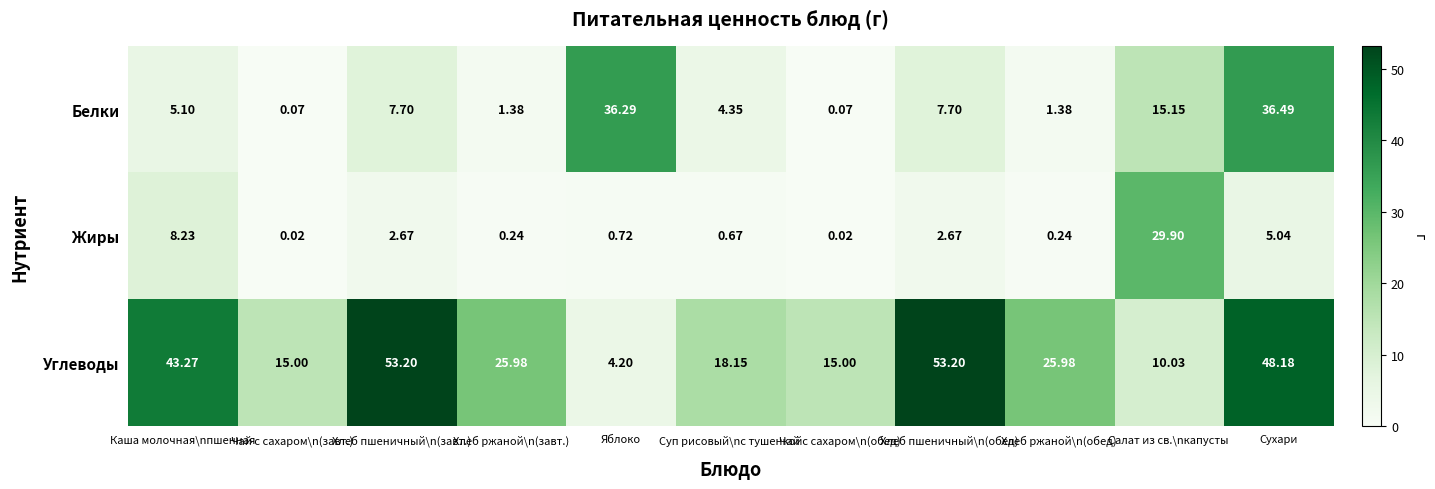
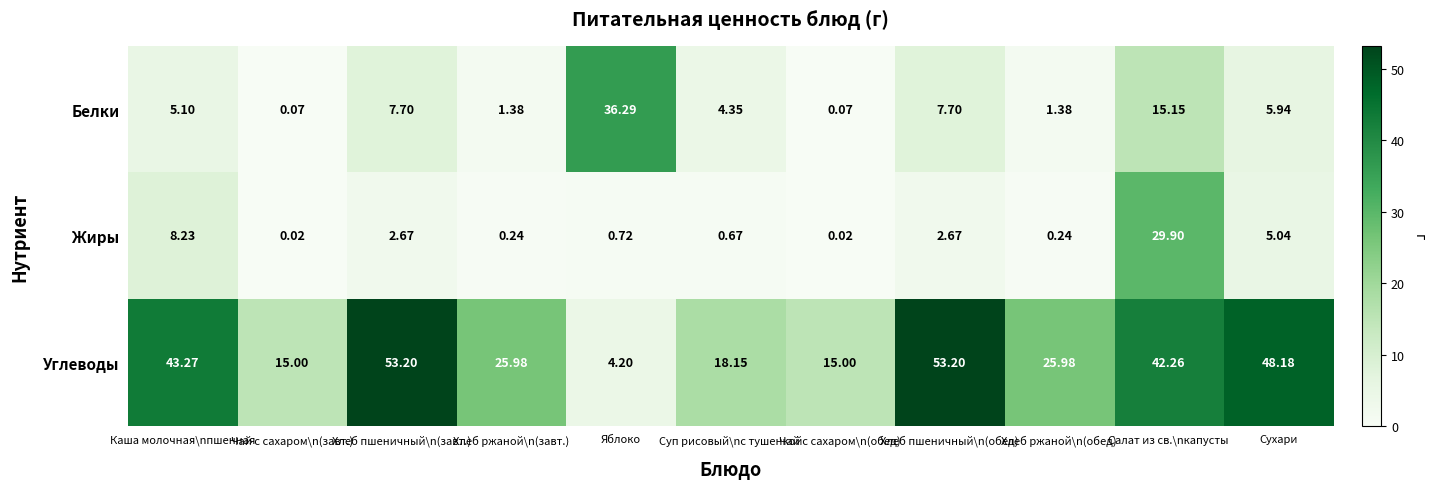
  {
    "Белки": {
      "Яблоко": 36.29,
      "Хлеб пшеничный\\n(обед)": 7.70,
      "Салат из св.\\nкапусты": 15.15,
-     "Сухари": 36.49
+     "Сухари": 5.94
    },
    "Жиры": {
      "Яблоко": 0.72,
      "Хлеб пшеничный\\n(обед)": 2.67,
      "Салат из св.\\nкапусты": 29.90,
      "Сухари": 5.04
    },
    "Углеводы": {
      "Яблоко": 4.20,
      "Хлеб пшеничный\\n(обед)": 53.20,
-     "Салат из св.\\nкапусты": 10.03,
+     "Салат из св.\\nкапусты": 42.26,
      "Сухари": 48.18
    }
  }
